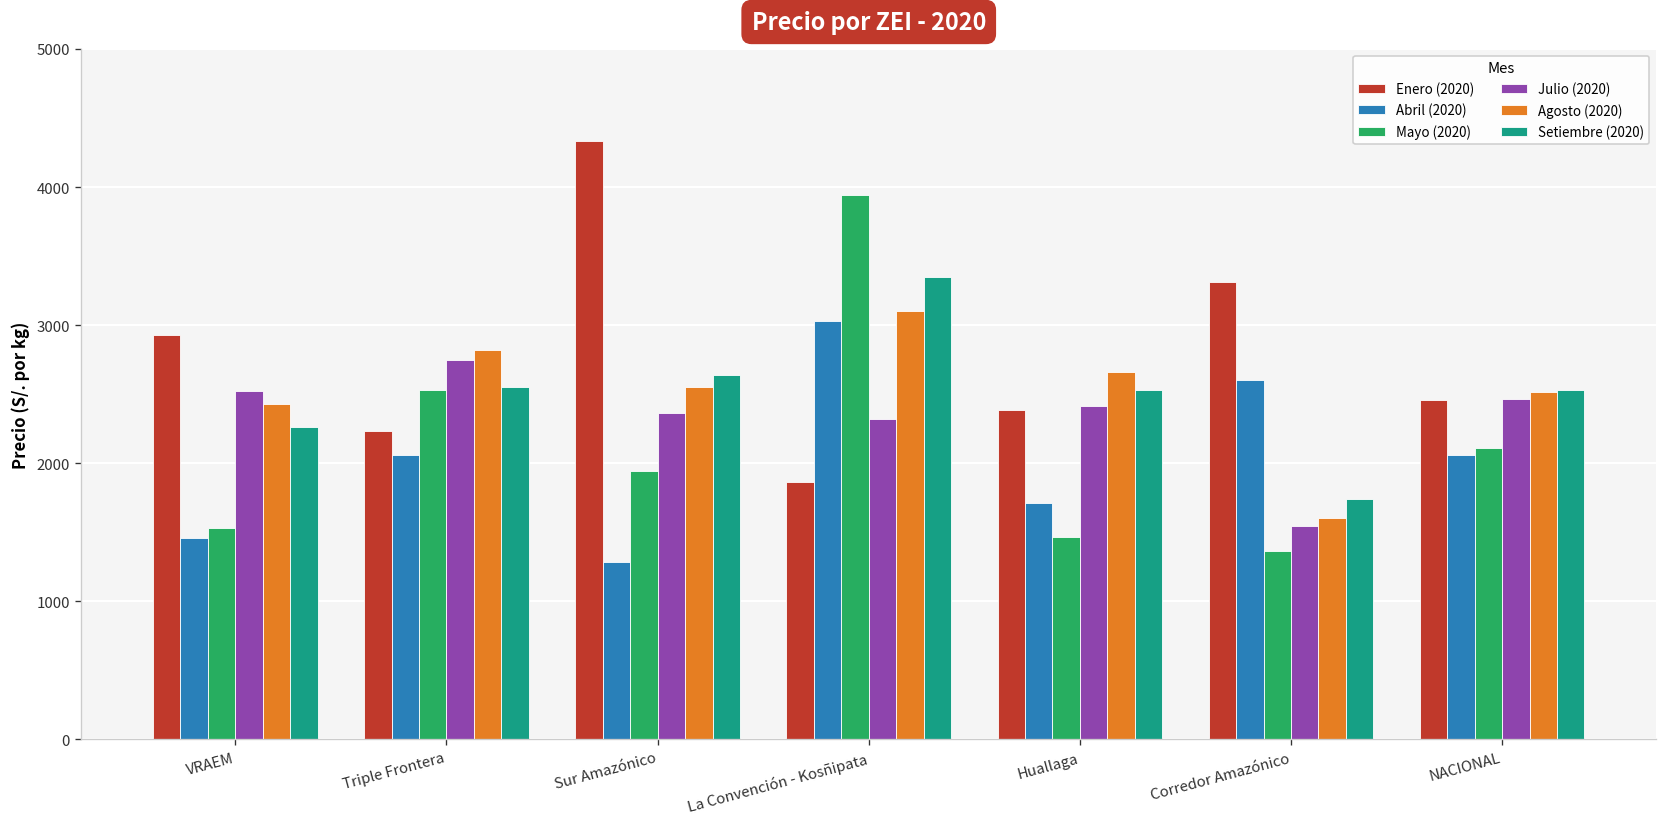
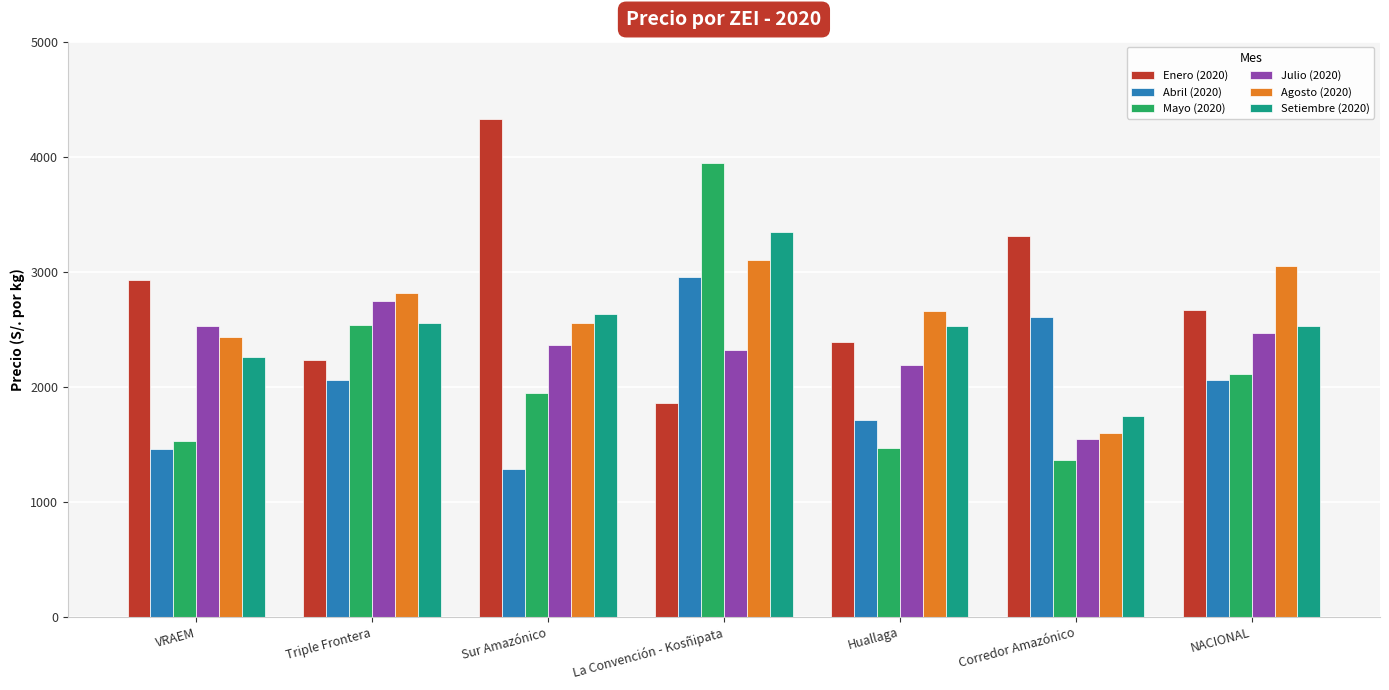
  {
    "Enero (2020)": {
      "VRAEM": 2920,
      "Triple Frontera": 2230,
      "Sur Amazónico": 4330,
      "La Convención - Kosñipata": 1860,
      "Huallaga": 2390,
      "Corredor Amazónico": 3310,
-     "NACIONAL": 2460
+     "NACIONAL": 2660
    },
    "Abril (2020)": {
      "VRAEM": 1460,
      "Triple Frontera": 2060,
      "Sur Amazónico": 1280,
-     "La Convención - Kosñipata": 3030,
+     "La Convención - Kosñipata": 2950,
      "Huallaga": 1710,
      "Corredor Amazónico": 2600,
      "NACIONAL": 2060
    },
    "Julio (2020)": {
      "VRAEM": 2530,
      "Triple Frontera": 2750,
      "Sur Amazónico": 2370,
      "La Convención - Kosñipata": 2320,
-     "Huallaga": 2410,
+     "Huallaga": 2190,
      "Corredor Amazónico": 1540,
      "NACIONAL": 2470
    },
    "Agosto (2020)": {
      "VRAEM": 2430,
      "Triple Frontera": 2820,
      "Sur Amazónico": 2550,
      "La Convención - Kosñipata": 3100,
      "Huallaga": 2660,
      "Corredor Amazónico": 1600,
-     "NACIONAL": 2510
+     "NACIONAL": 3050
    }
  }
